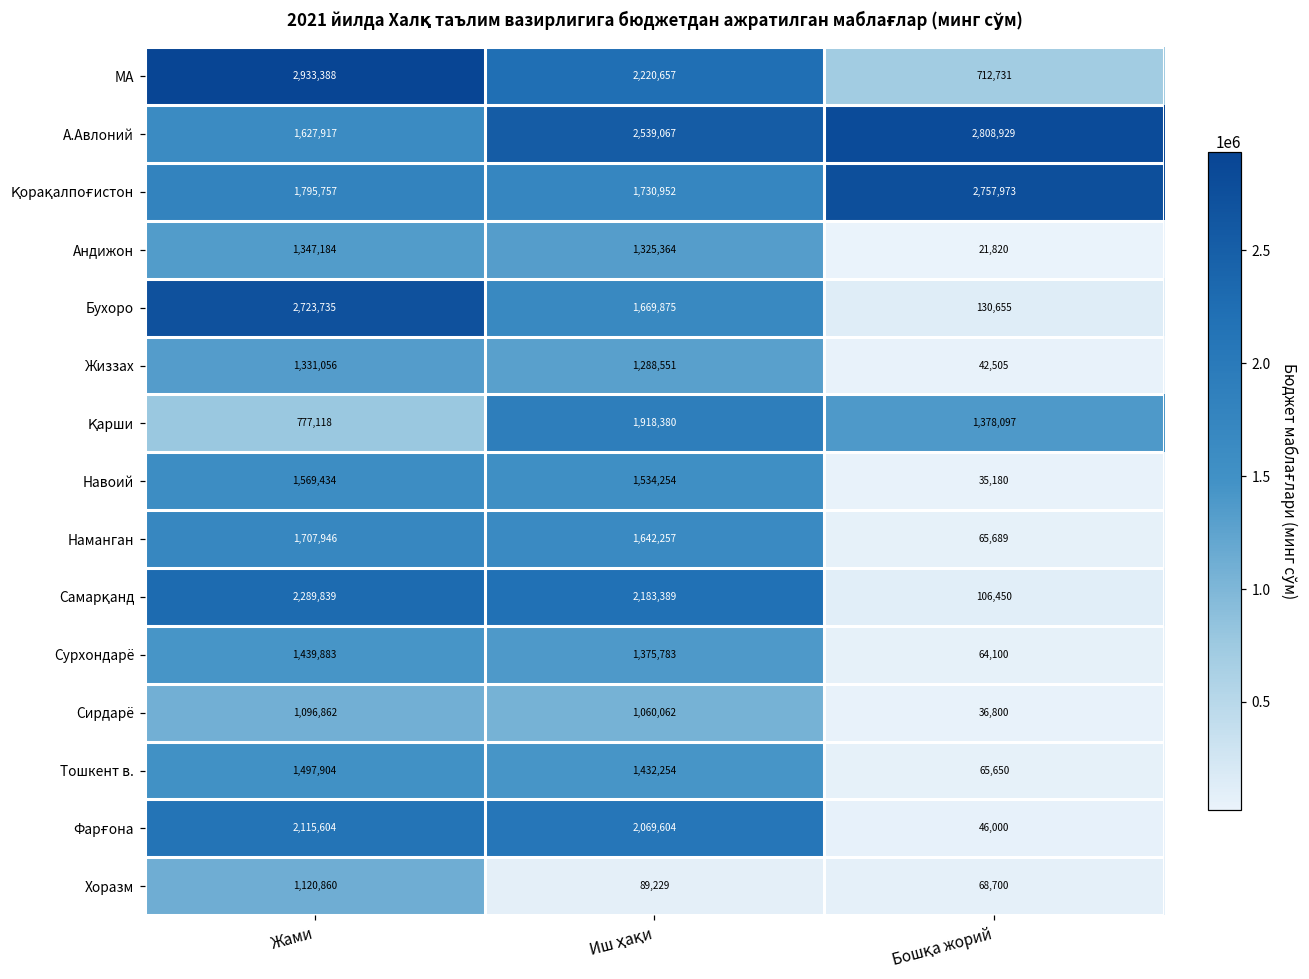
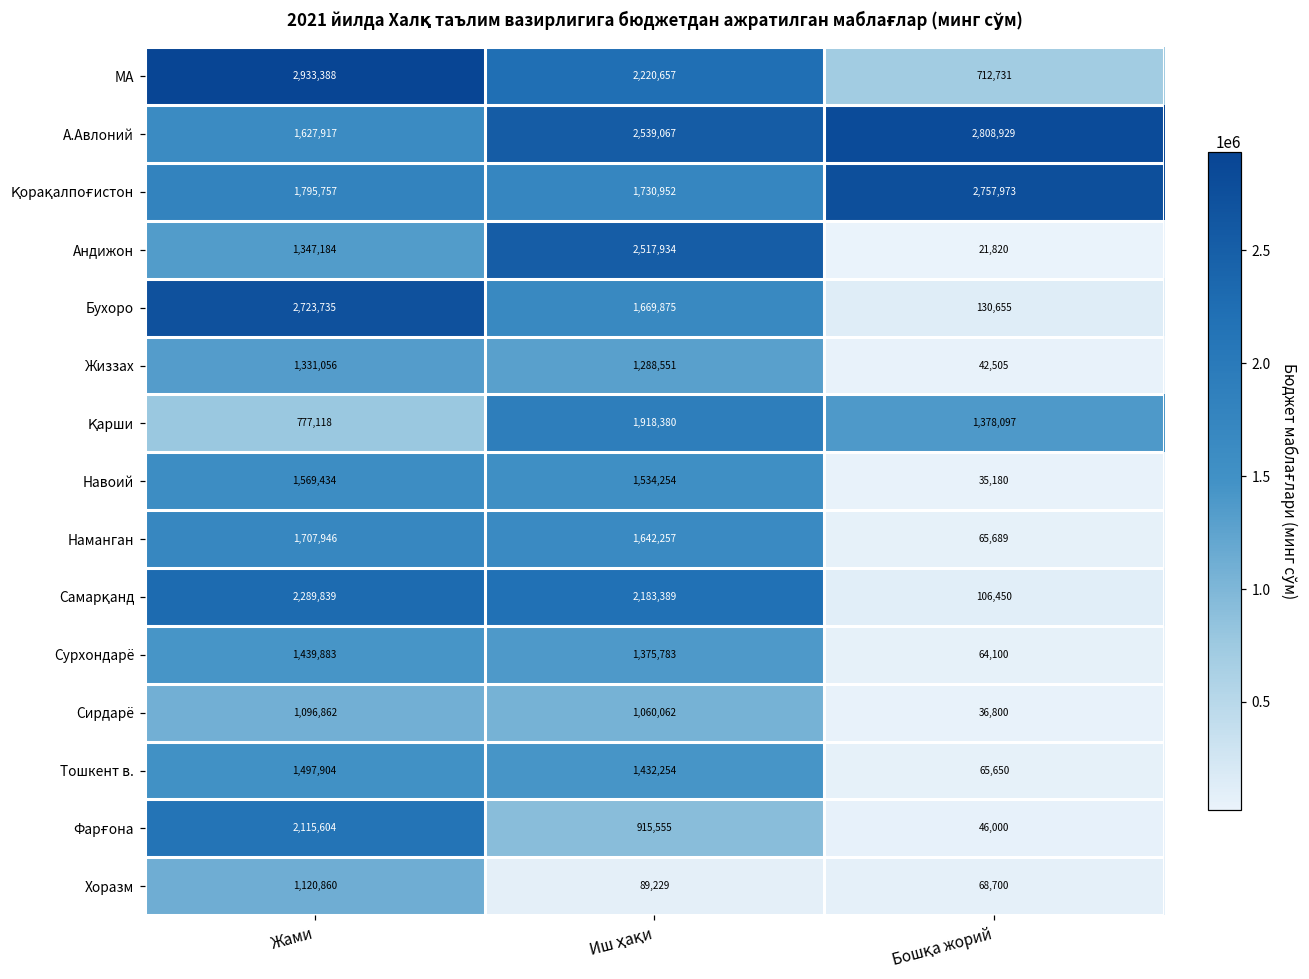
  {
    "МА": {
      "Жами": "2,933,388",
      "Иш ҳақи": "2,220,657",
      "Бошқа жорий": "712,731"
    },
    "А.Авлоний": {
      "Жами": "1,627,917",
      "Иш ҳақи": "2,539,067",
      "Бошқа жорий": "2,808,929"
    },
    "Қорақалпоғистон": {
      "Жами": "1,795,757",
      "Иш ҳақи": "1,730,952",
      "Бошқа жорий": "2,757,973"
    },
    "Андижон": {
      "Жами": "1,347,184",
-     "Иш ҳақи": "1,325,364",
+     "Иш ҳақи": "2,517,934",
      "Бошқа жорий": "21,820"
    },
    "Бухоро": {
      "Жами": "2,723,735",
      "Иш ҳақи": "1,669,875",
      "Бошқа жорий": "130,655"
    },
    "Жиззах": {
      "Жами": "1,331,056",
      "Иш ҳақи": "1,288,551",
      "Бошқа жорий": "42,505"
    },
    "Қарши": {
      "Жами": "777,118",
      "Иш ҳақи": "1,918,380",
      "Бошқа жорий": "1,378,097"
    },
    "Навоий": {
      "Жами": "1,569,434",
      "Иш ҳақи": "1,534,254",
      "Бошқа жорий": "35,180"
    },
    "Наманган": {
      "Жами": "1,707,946",
      "Иш ҳақи": "1,642,257",
      "Бошқа жорий": "65,689"
    },
    "Самарқанд": {
      "Жами": "2,289,839",
      "Иш ҳақи": "2,183,389",
      "Бошқа жорий": "106,450"
    },
    "Сурхондарё": {
      "Жами": "1,439,883",
      "Иш ҳақи": "1,375,783",
      "Бошқа жорий": "64,100"
    },
    "Сирдарё": {
      "Жами": "1,096,862",
      "Иш ҳақи": "1,060,062",
      "Бошқа жорий": "36,800"
    },
    "Тошкент в.": {
      "Жами": "1,497,904",
      "Иш ҳақи": "1,432,254",
      "Бошқа жорий": "65,650"
    },
    "Фарғона": {
      "Жами": "2,115,604",
-     "Иш ҳақи": "2,069,604",
+     "Иш ҳақи": "915,555",
      "Бошқа жорий": "46,000"
    },
    "Хоразм": {
      "Жами": "1,120,860",
      "Иш ҳақи": "89,229",
      "Бошқа жорий": "68,700"
    }
  }
